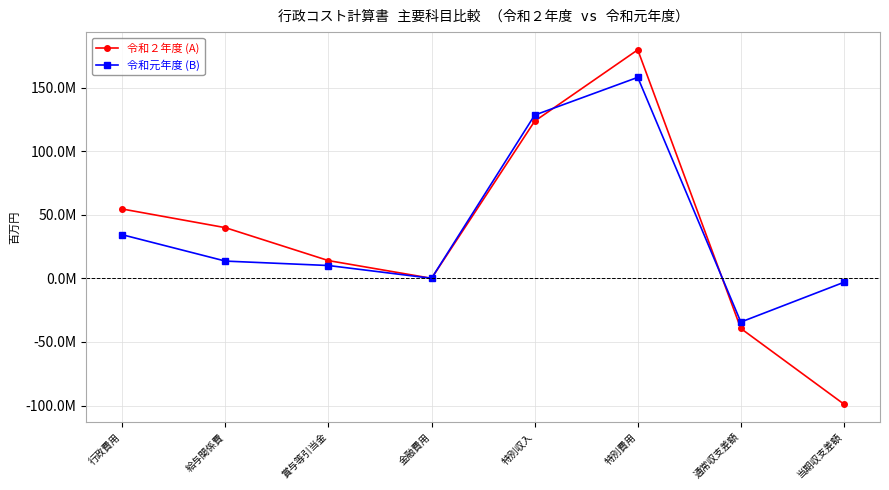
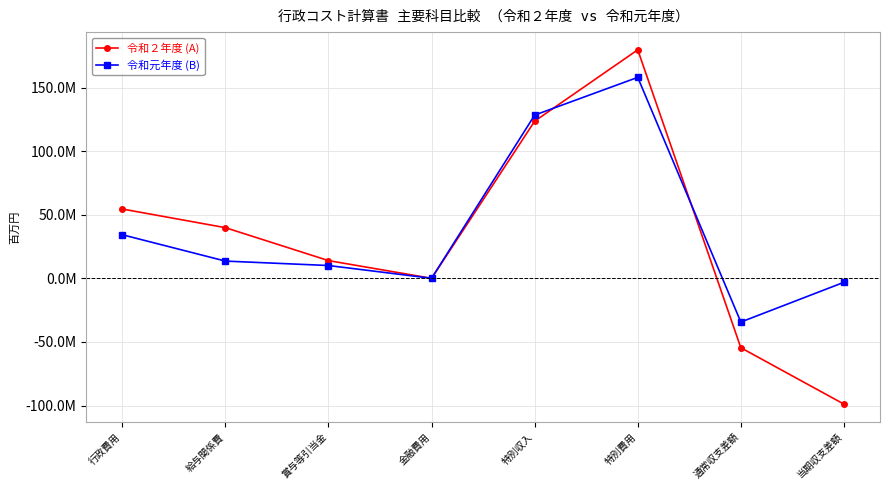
  {
    "令和２年度 (A)": {
      "行政費用": 55000000,
      "給与関係費": 40000000,
      "賞与等引当金": 14000000,
      "特別収入": 124000000,
      "特別費用": 180000000,
-     "通常収支差額": -39000000,
+     "通常収支差額": -55000000,
      "当期収支差額": -99000000
    },
    "令和元年度 (B)": {
      "行政費用": 34000000,
      "給与関係費": 14000000,
      "賞与等引当金": 10000000,
      "特別収入": 128000000,
      "特別費用": 158000000,
      "通常収支差額": -34000000,
      "当期収支差額": -3000000
    }
  }
